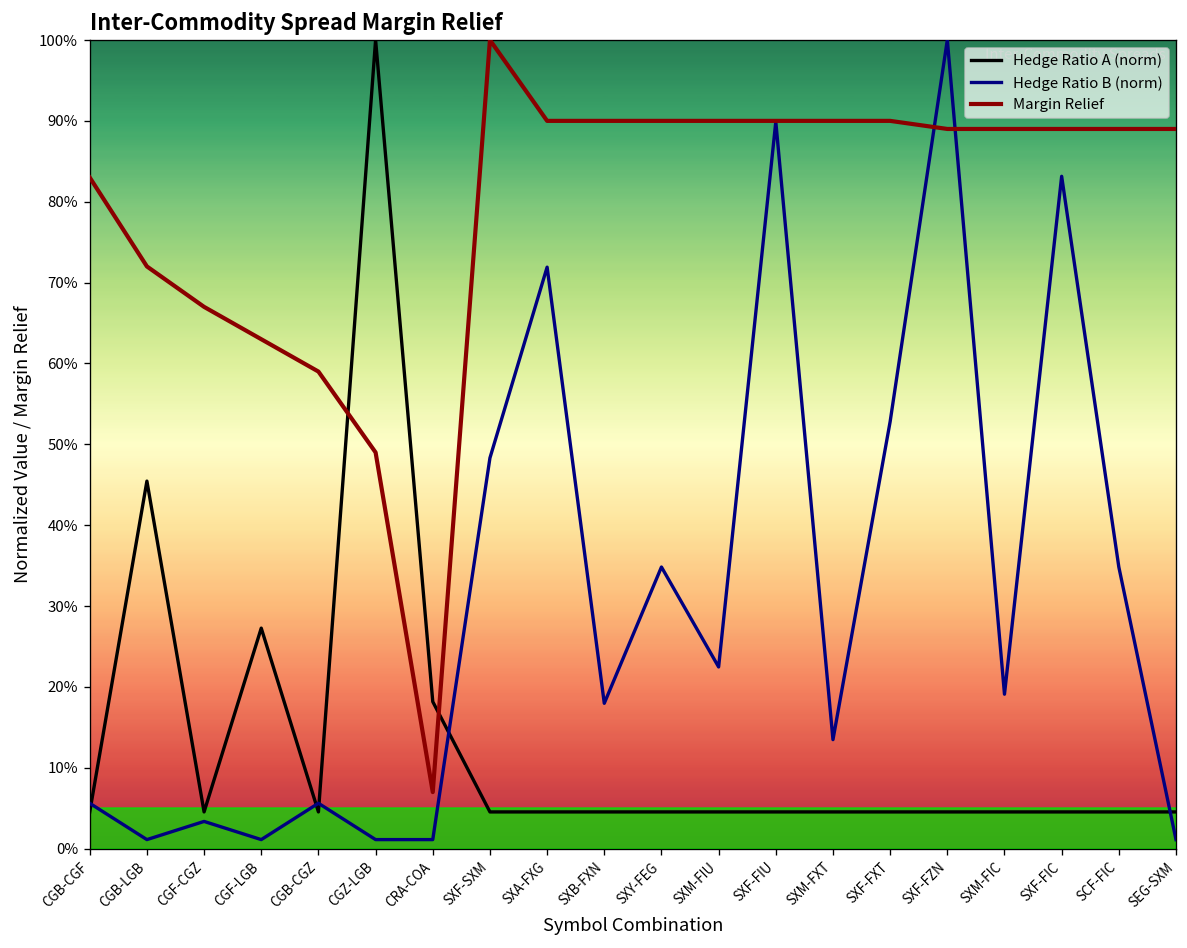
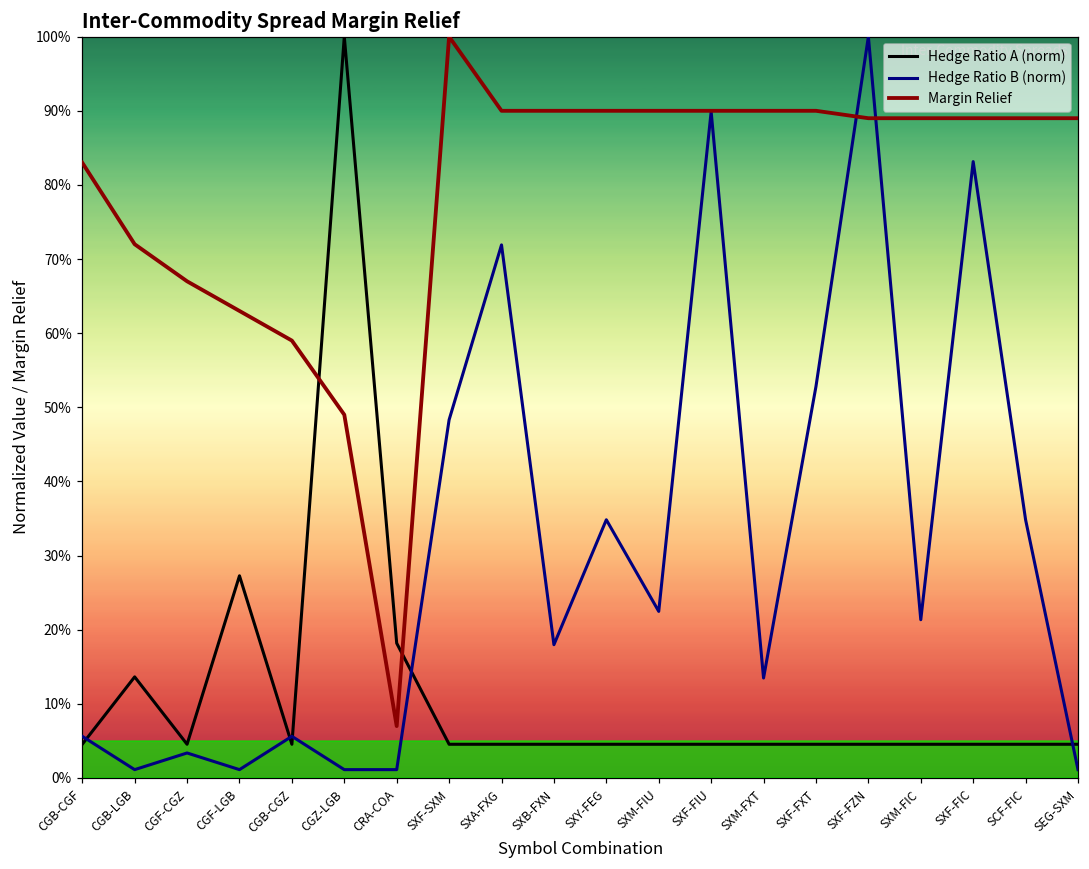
  {
    "Hedge Ratio A (norm)": {
-     "CGB-LGB": "45%",
+     "CGB-LGB": "14%",
      "CGF-LGB": "27%",
      "CGZ-LGB": "100%",
      "CRA-COA": "18%"
    },
    "Hedge Ratio B (norm)": {
      "CGB-CGF": "6%",
      "CGB-CGZ": "6%",
      "SXF-SXM": "48%",
      "SXA-FXG": "72%",
      "SXB-FXN": "18%",
      "SXY-FEG": "35%",
      "SXM-FIU": "22%",
      "SXM-FXT": "13%",
      "SXF-FXT": "53%",
      "SXF-FZN": "100%",
-     "SXM-FIC": "19%",
+     "SXM-FIC": "21%",
      "SXF-FIC": "83%",
      "SCF-FIC": "35%"
    },
    "Margin Relief": {
      "CGB-CGF": "83%",
      "CGB-LGB": "72%",
      "CGF-CGZ": "67%",
      "CGF-LGB": "63%",
      "CGB-CGZ": "59%",
      "CGZ-LGB": "49%",
      "CRA-COA": "7%",
      "SXF-SXM": "100%",
      "SXA-FXG": "90%",
      "SXB-FXN": "90%",
      "SXY-FEG": "90%",
      "SXM-FIU": "90%",
      "SXM-FXT": "90%",
      "SXF-FXT": "90%",
      "SXF-FZN": "89%",
      "SXM-FIC": "89%",
      "SXF-FIC": "89%",
      "SCF-FIC": "89%",
      "SEG-SXM": "89%"
    }
  }
